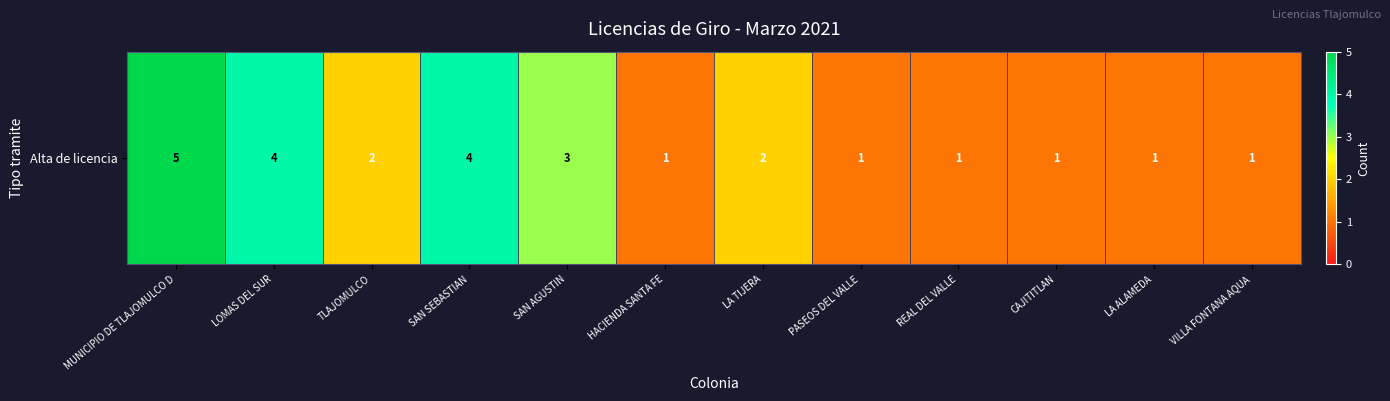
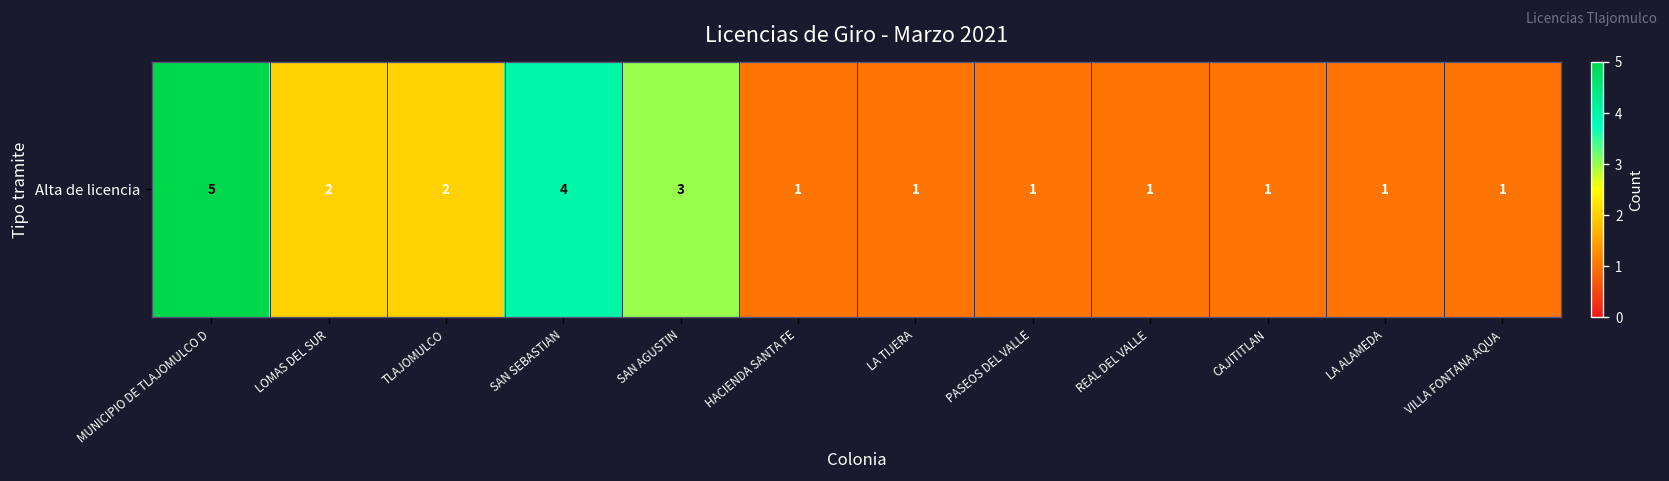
  {
    "Alta de licencia": {
      "MUNICIPIO DE TLAJOMULCO D": 5,
-     "LOMAS DEL SUR": 4,
+     "LOMAS DEL SUR": 2,
      "TLAJOMULCO": 2,
      "SAN SEBASTIAN": 4,
      "SAN AGUSTIN": 3,
      "HACIENDA SANTA FE": 1,
-     "LA TIJERA": 2,
+     "LA TIJERA": 1,
      "PASEOS DEL VALLE": 1,
      "REAL DEL VALLE": 1,
      "CAJITITLAN": 1,
      "LA ALAMEDA": 1,
      "VILLA FONTANA AQUA": 1
    }
  }
